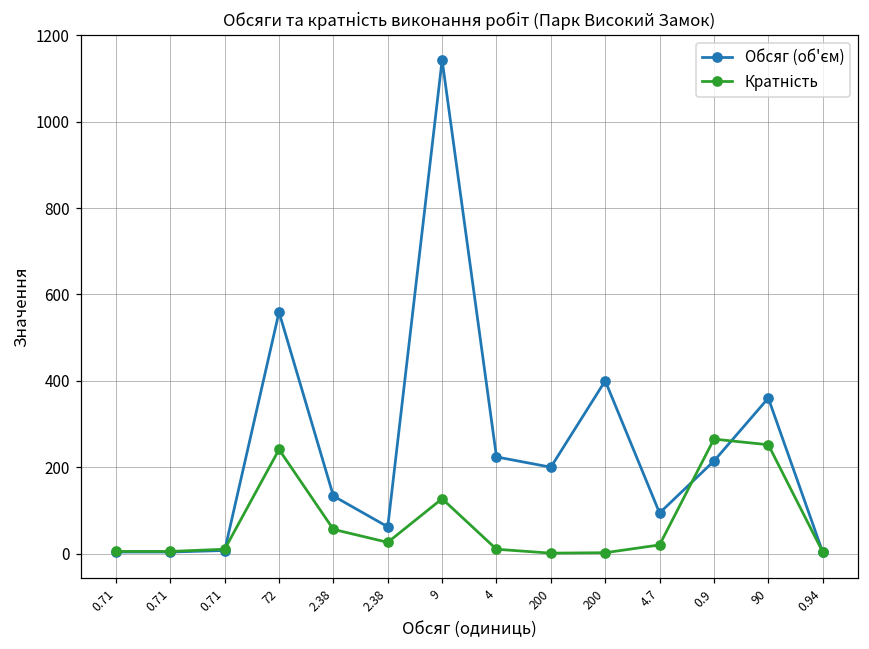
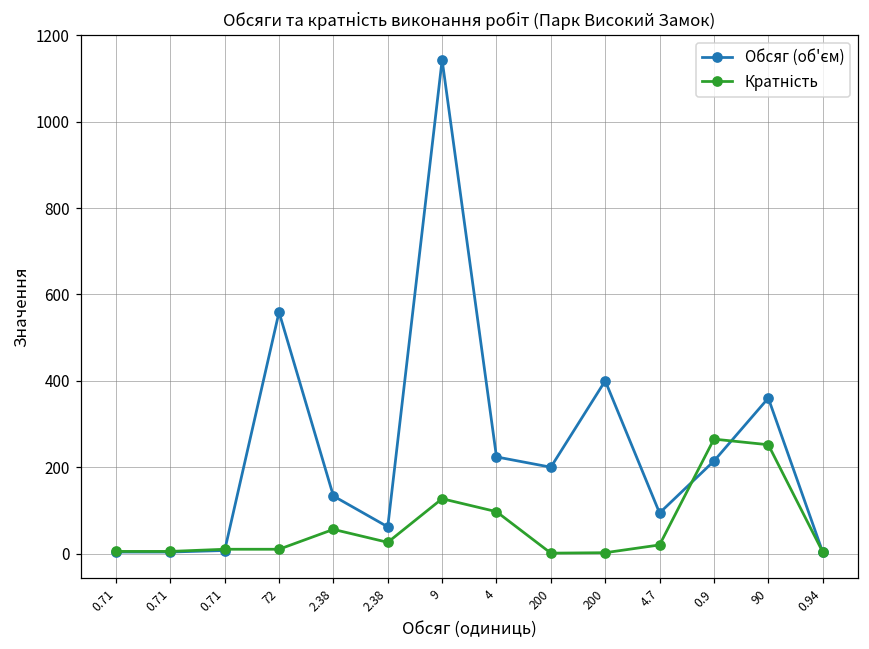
  {
    "Обсяг (об'єм)": {
      "72": 560,
      "9": 1140,
      "4": 220,
      "4.7": 90,
      "0.9": 210,
      "90": 360
    },
    "Кратність": {
-     "72": 240,
+     "72": 10,
      "9": 130,
-     "4": 10,
+     "4": 100,
      "4.7": 20,
      "0.9": 270,
      "90": 250
    }
  }
